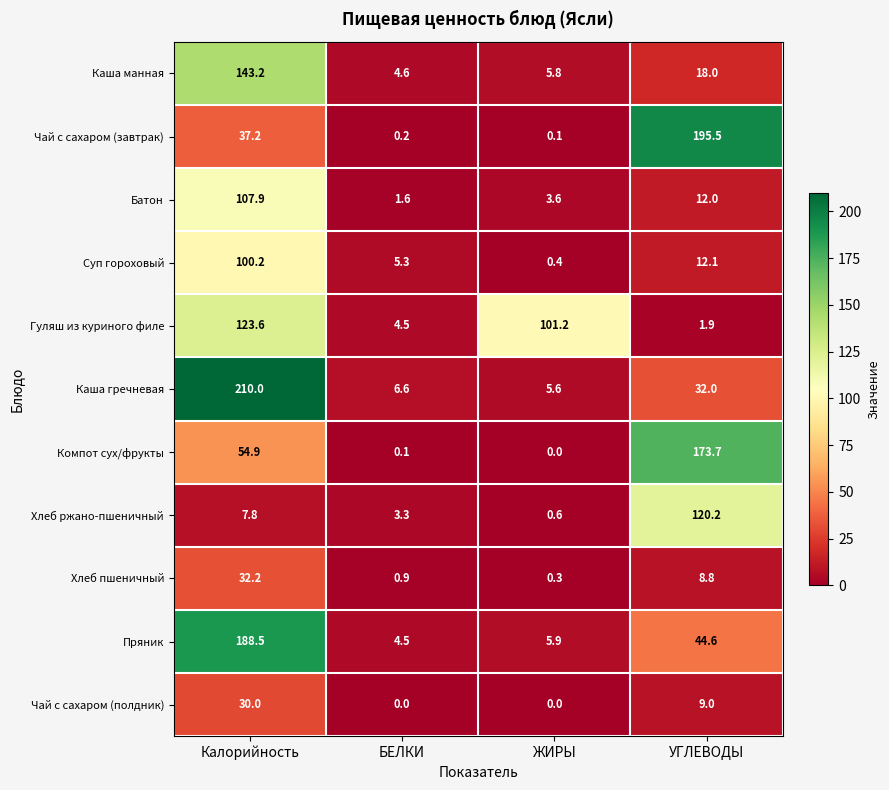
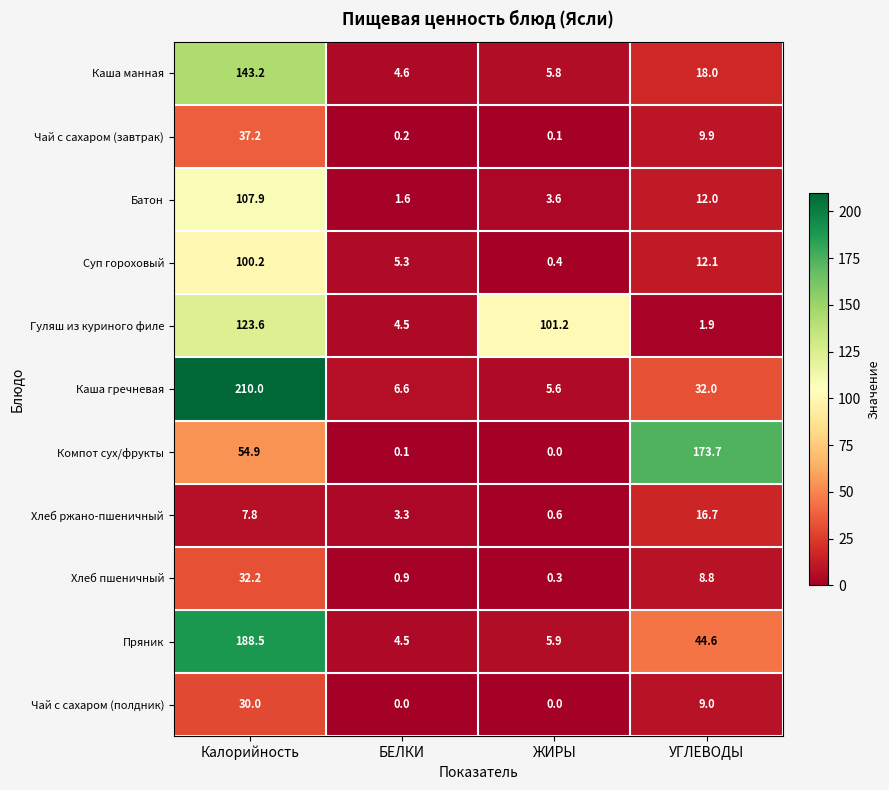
  {
    "Каша манная": {
      "Калорийность": 143.2,
      "БЕЛКИ": 4.6,
      "ЖИРЫ": 5.8,
      "УГЛЕВОДЫ": 18.0
    },
    "Чай с сахаром (завтрак)": {
      "Калорийность": 37.2,
      "БЕЛКИ": 0.2,
      "ЖИРЫ": 0.1,
-     "УГЛЕВОДЫ": 195.5
+     "УГЛЕВОДЫ": 9.9
    },
    "Батон": {
      "Калорийность": 107.9,
      "БЕЛКИ": 1.6,
      "ЖИРЫ": 3.6,
      "УГЛЕВОДЫ": 12.0
    },
    "Суп гороховый": {
      "Калорийность": 100.2,
      "БЕЛКИ": 5.3,
      "ЖИРЫ": 0.4,
      "УГЛЕВОДЫ": 12.1
    },
    "Гуляш из куриного филе": {
      "Калорийность": 123.6,
      "БЕЛКИ": 4.5,
      "ЖИРЫ": 101.2,
      "УГЛЕВОДЫ": 1.9
    },
    "Каша гречневая": {
      "Калорийность": 210.0,
      "БЕЛКИ": 6.6,
      "ЖИРЫ": 5.6,
      "УГЛЕВОДЫ": 32.0
    },
    "Компот сух/фрукты": {
      "Калорийность": 54.9,
      "БЕЛКИ": 0.1,
      "ЖИРЫ": 0.0,
      "УГЛЕВОДЫ": 173.7
    },
    "Хлеб ржано-пшеничный": {
      "Калорийность": 7.8,
      "БЕЛКИ": 3.3,
      "ЖИРЫ": 0.6,
-     "УГЛЕВОДЫ": 120.2
+     "УГЛЕВОДЫ": 16.7
    },
    "Хлеб пшеничный": {
      "Калорийность": 32.2,
      "БЕЛКИ": 0.9,
      "ЖИРЫ": 0.3,
      "УГЛЕВОДЫ": 8.8
    },
    "Пряник": {
      "Калорийность": 188.5,
      "БЕЛКИ": 4.5,
      "ЖИРЫ": 5.9,
      "УГЛЕВОДЫ": 44.6
    },
    "Чай с сахаром (полдник)": {
      "Калорийность": 30.0,
      "БЕЛКИ": 0.0,
      "ЖИРЫ": 0.0,
      "УГЛЕВОДЫ": 9.0
    }
  }
